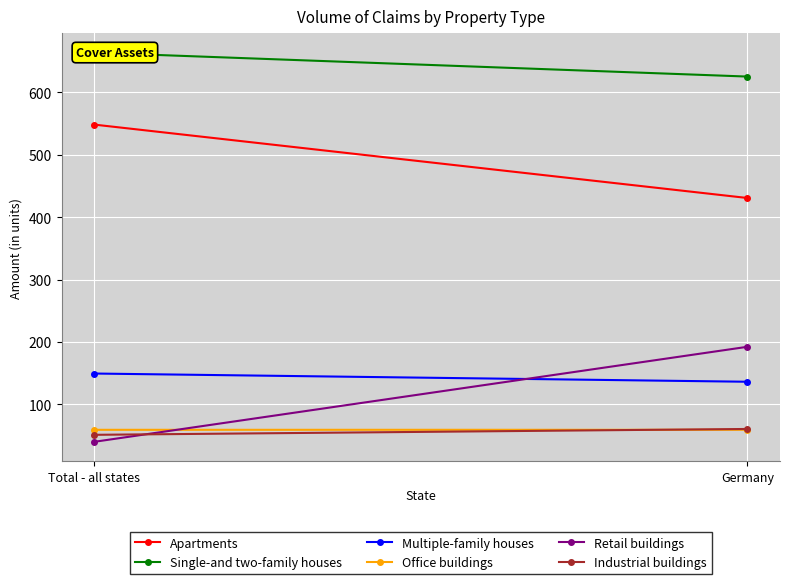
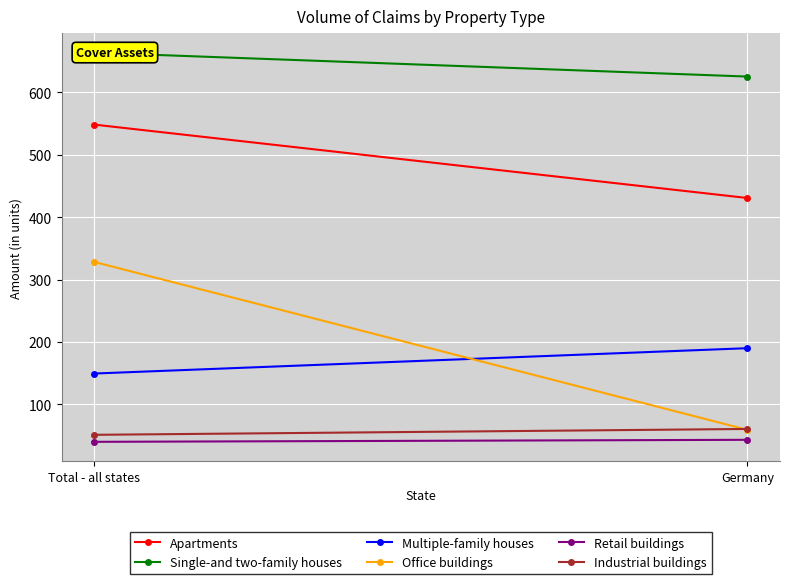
  {
    "Apartments": {
      "Total - all states": 550,
      "Germany": 430
    },
    "Single-and two-family houses": {
      "Germany": 630
    },
    "Multiple-family houses": {
      "Total - all states": 150,
-     "Germany": 140
+     "Germany": 190
    },
    "Office buildings": {
-     "Total - all states": 60
+     "Total - all states": 330
    },
    "Retail buildings": {
      "Total - all states": 40,
-     "Germany": 190
+     "Germany": 40
    },
    "Industrial buildings": {
      "Total - all states": 50
    }
  }
